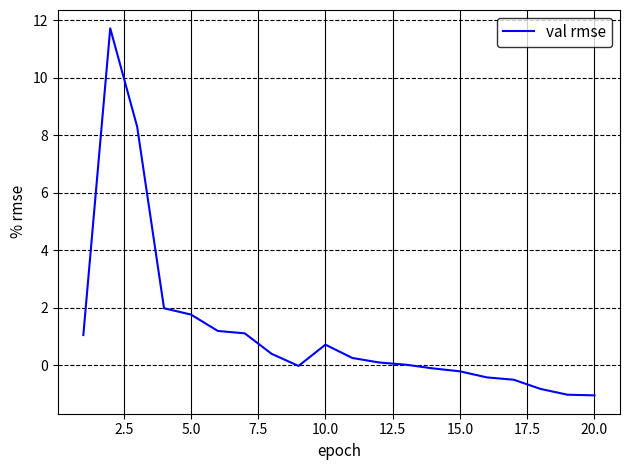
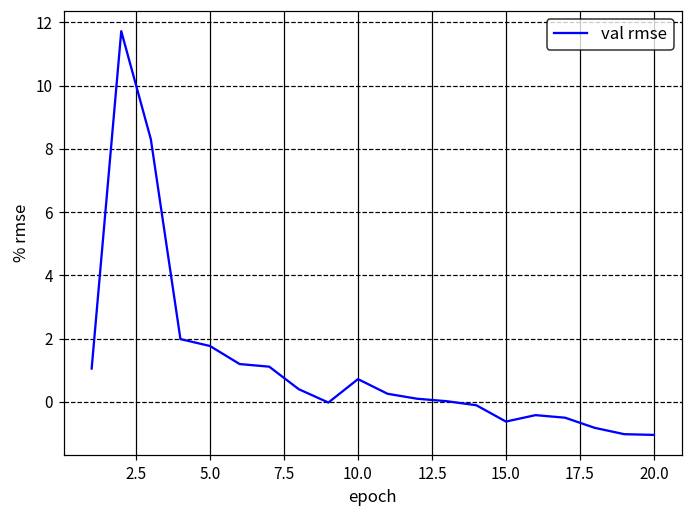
  {
    "5.0": 1.8,
    "10.0": 0.7,
-   "15.0": -0.2,
+   "15.0": -0.6,
    "20.0": -1.0
  }
